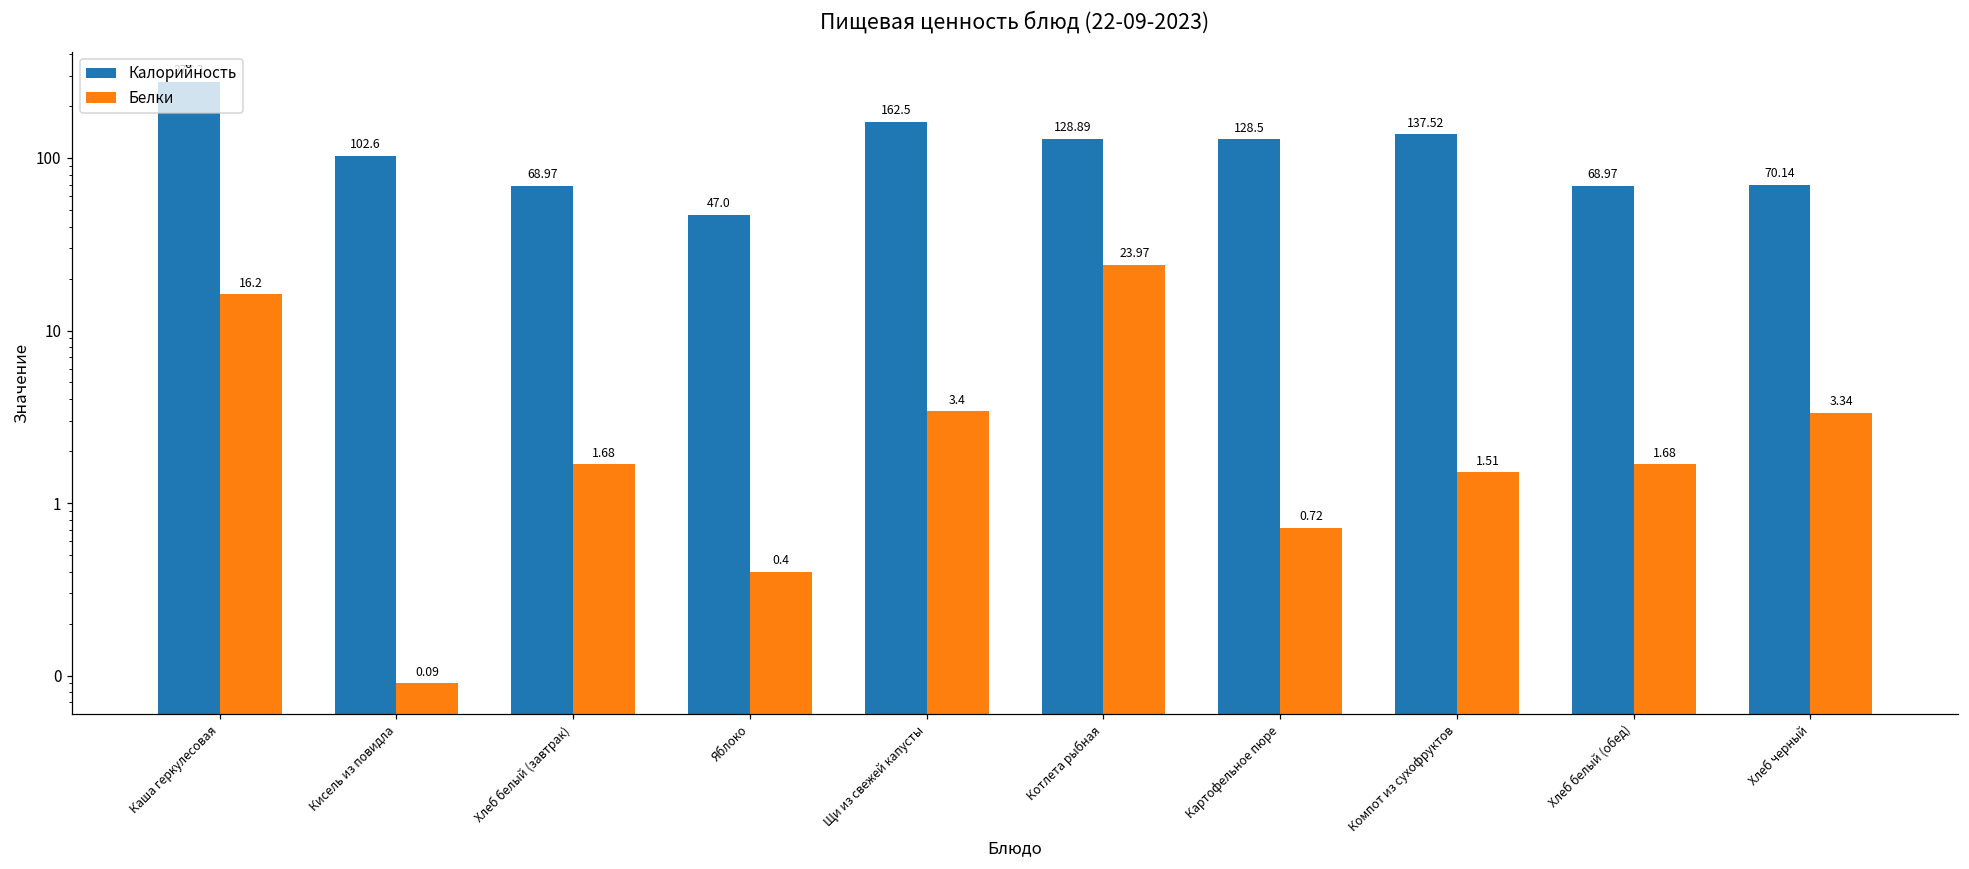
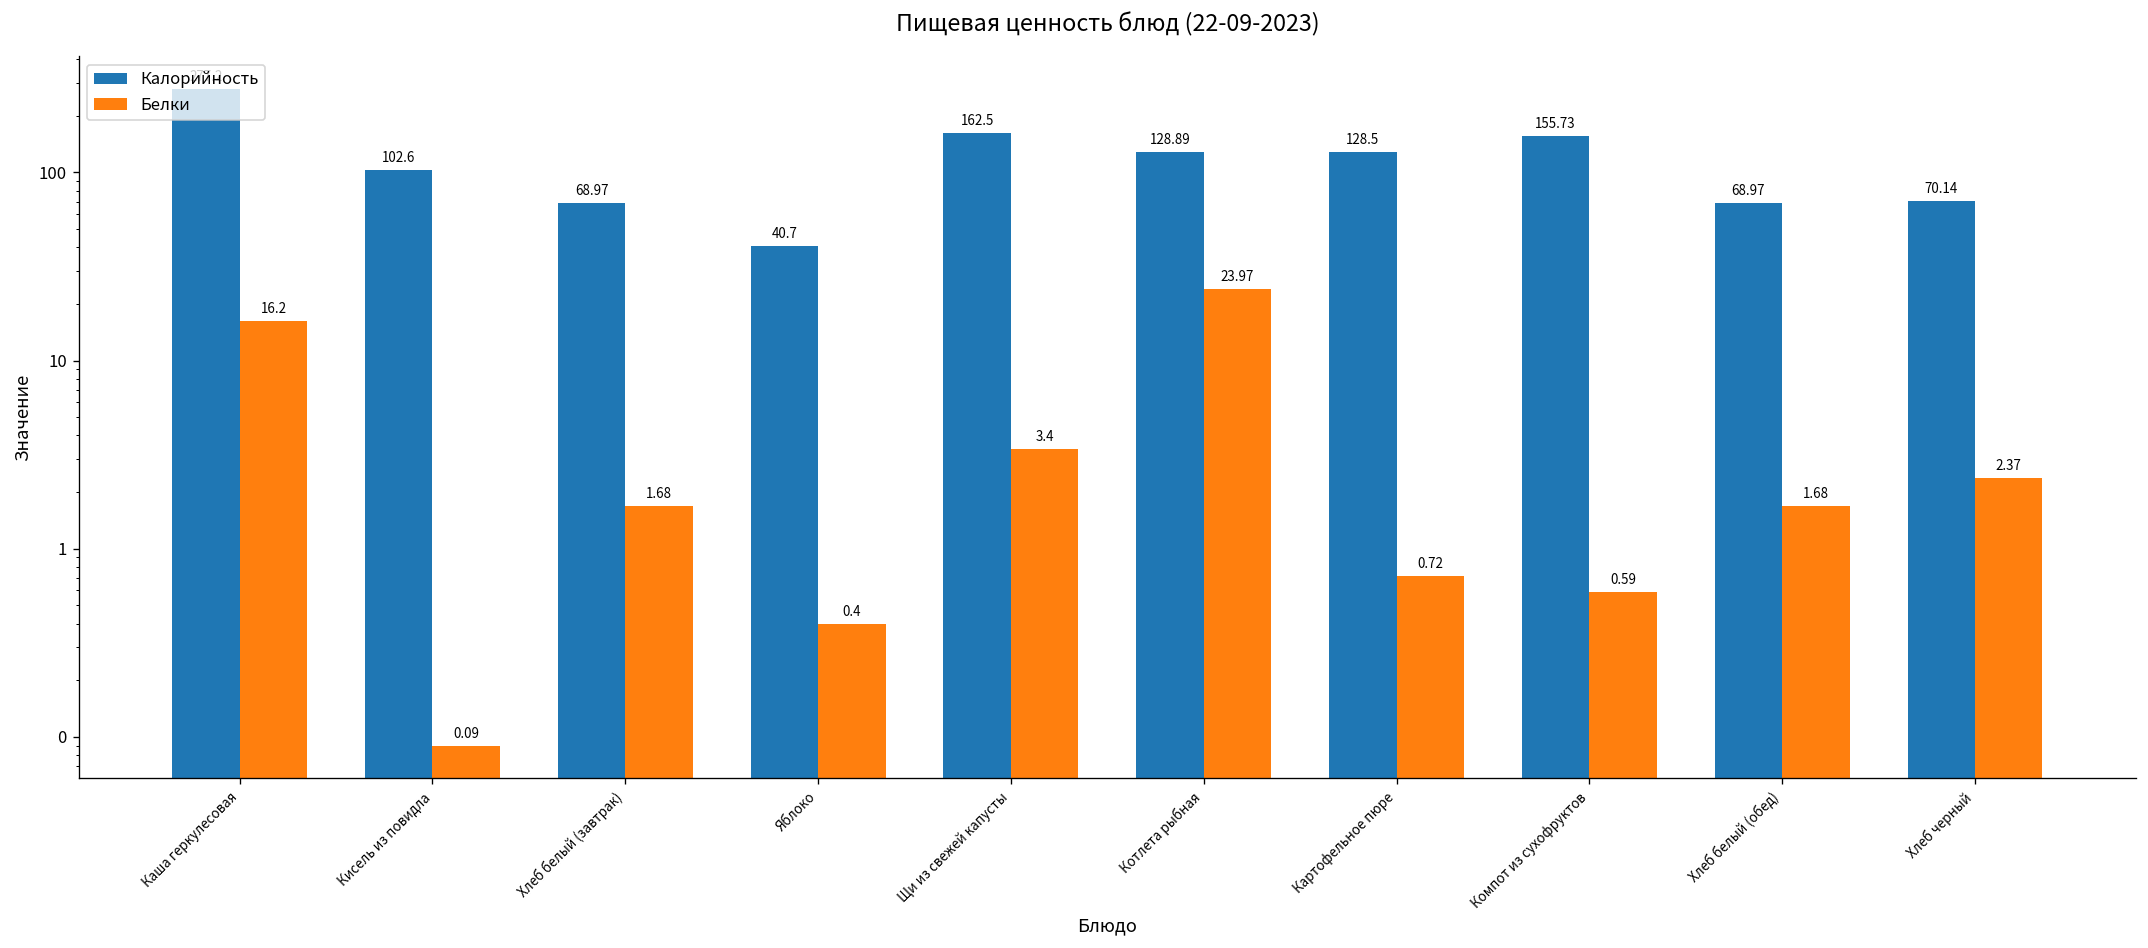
  {
    "Калорийность": {
      "Кисель из повидла": 102.6,
      "Хлеб белый (завтрак)": 68.97,
-     "Яблоко": 47.0,
+     "Яблоко": 40.7,
      "Щи из свежей капусты": 162.5,
      "Котлета рыбная": 128.89,
      "Картофельное пюре": 128.5,
-     "Компот из сухофруктов": 137.52,
+     "Компот из сухофруктов": 155.73,
      "Хлеб белый (обед)": 68.97,
      "Хлеб черный": 70.14
    },
    "Белки": {
      "Каша геркулесовая": 16.2,
      "Кисель из повидла": 0.09,
      "Хлеб белый (завтрак)": 1.68,
      "Яблоко": 0.4,
      "Щи из свежей капусты": 3.4,
      "Котлета рыбная": 23.97,
      "Картофельное пюре": 0.72,
-     "Компот из сухофруктов": 1.51,
+     "Компот из сухофруктов": 0.59,
      "Хлеб белый (обед)": 1.68,
-     "Хлеб черный": 3.34
+     "Хлеб черный": 2.37
    }
  }
